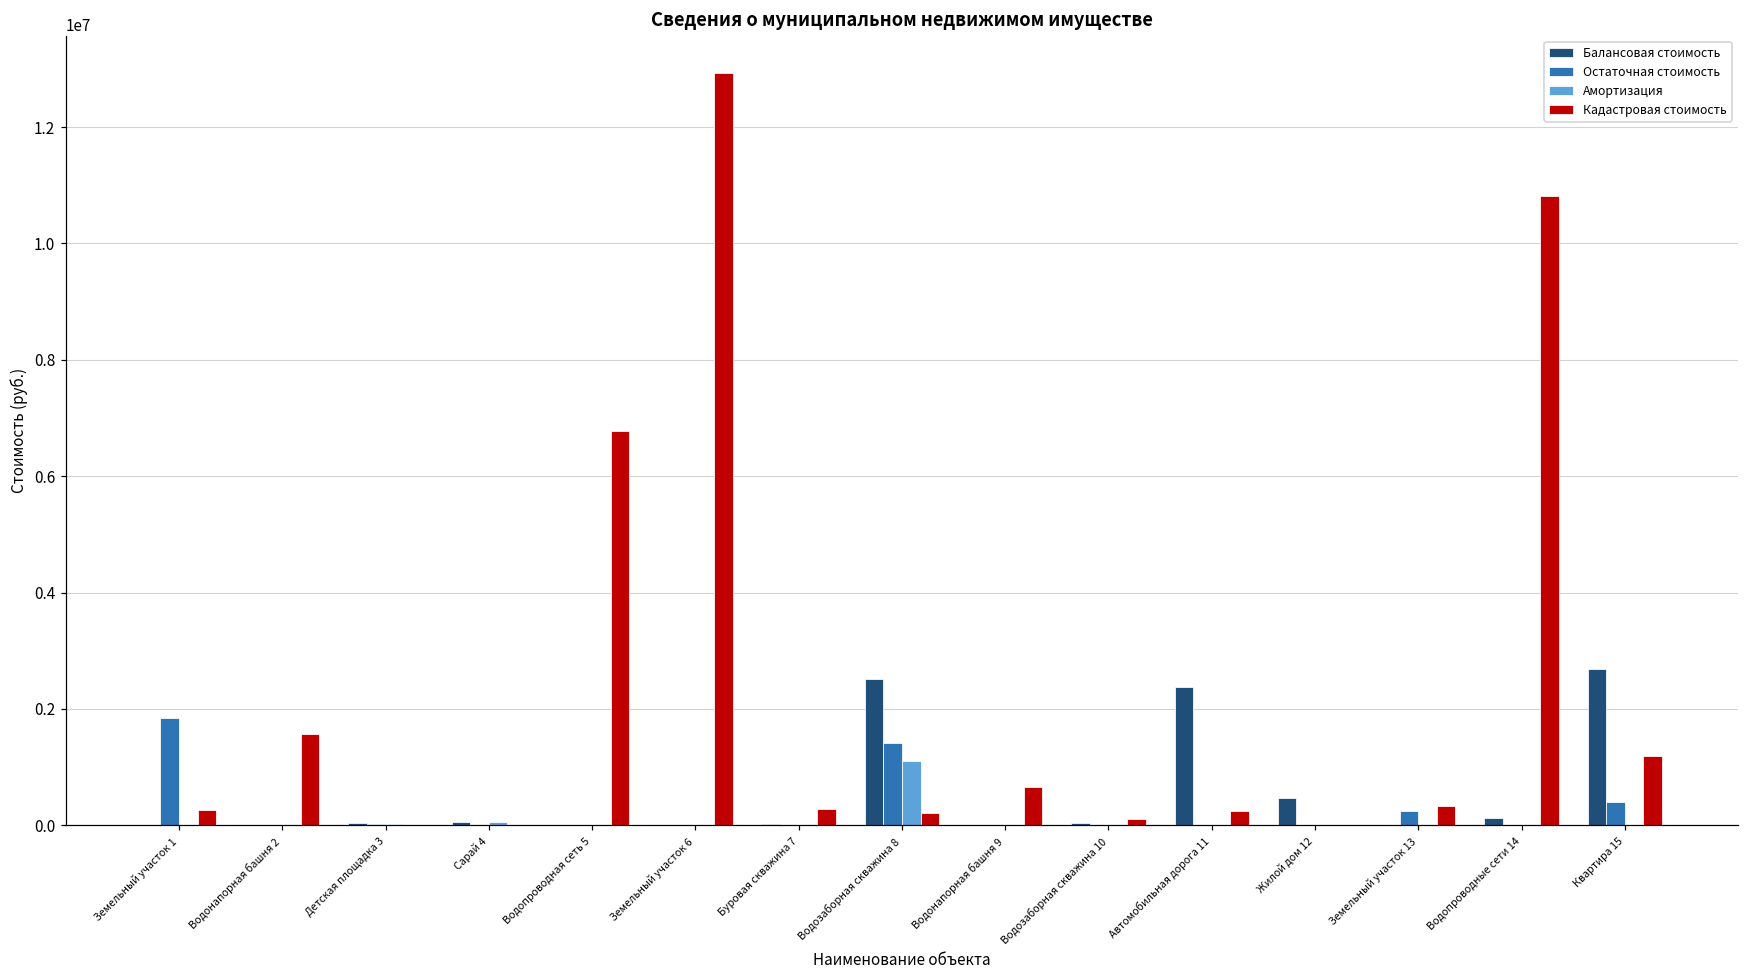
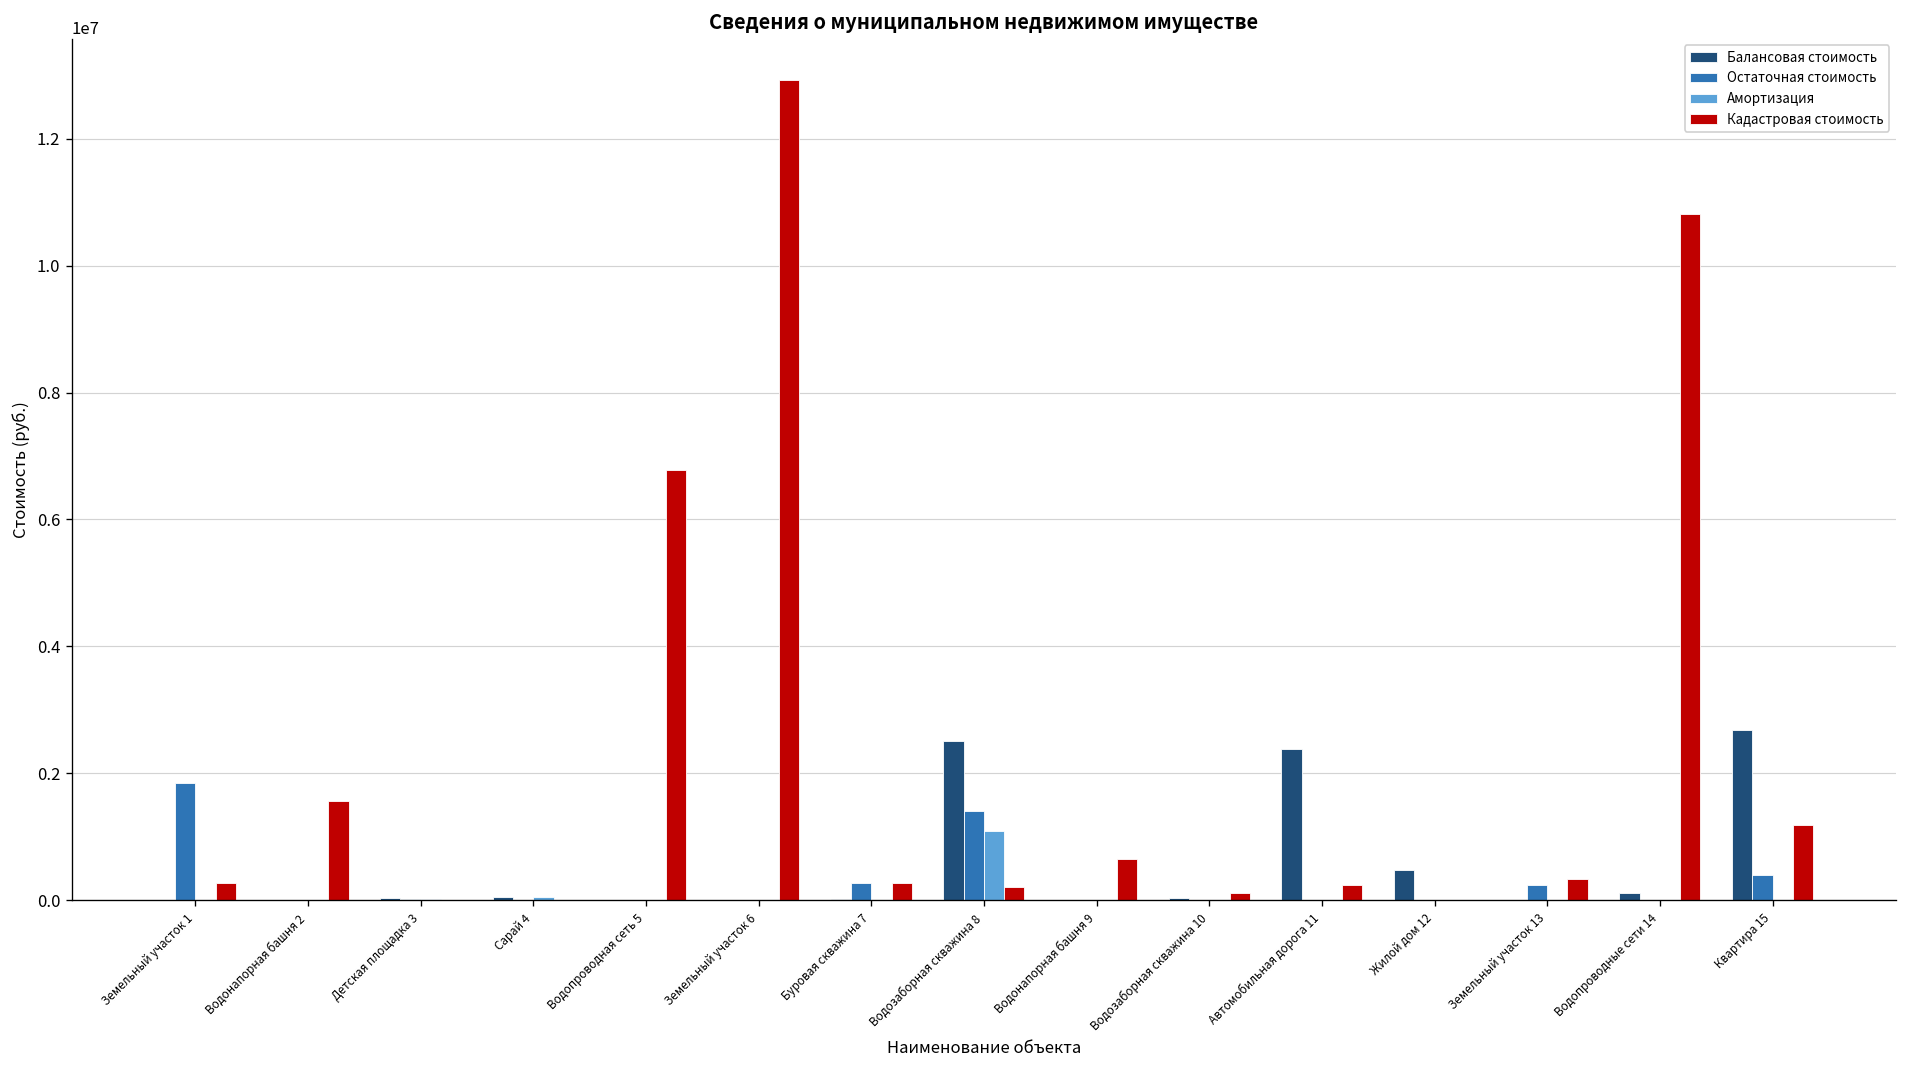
  {
    "Балансовая стоимость": {
      "Земельный участок 1": 0,
      "Водонапорная башня 2": 0,
      "Сарай 4": 100000,
      "Водопроводная сеть 5": 0,
      "Земельный участок 6": 0,
      "Водозаборная скважина 8": 2500000,
      "Автомобильная дорога 11": 2400000,
      "Жилой дом 12": 500000,
      "Земельный участок 13": 0,
      "Водопроводные сети 14": 100000,
      "Квартира 15": 2700000
    },
    "Остаточная стоимость": {
      "Земельный участок 1": 1800000,
      "Водонапорная башня 2": 0,
      "Сарай 4": 0,
      "Водопроводная сеть 5": 0,
      "Земельный участок 6": 0,
-     "Буровая скважина 7": 0,
+     "Буровая скважина 7": 300000,
      "Водозаборная скважина 8": 1400000,
      "Водонапорная башня 9": 0,
      "Водозаборная скважина 10": 0,
      "Автомобильная дорога 11": 0,
      "Жилой дом 12": 0,
      "Земельный участок 13": 200000,
      "Водопроводные сети 14": 0,
      "Квартира 15": 400000
    },
    "Амортизация": {
      "Земельный участок 1": 0,
      "Водонапорная башня 2": 0,
      "Сарай 4": 100000,
      "Водопроводная сеть 5": 0,
      "Земельный участок 6": 0,
      "Буровая скважина 7": 0,
      "Водозаборная скважина 8": 1100000,
      "Водонапорная башня 9": 0,
      "Водозаборная скважина 10": 0,
      "Автомобильная дорога 11": 0,
      "Жилой дом 12": 0,
      "Земельный участок 13": 0,
      "Водопроводные сети 14": 0,
      "Квартира 15": 0
    },
    "Кадастровая стоимость": {
      "Земельный участок 1": 300000,
      "Водонапорная башня 2": 1600000,
      "Детская площадка 3": 0,
      "Сарай 4": 0,
      "Водопроводная сеть 5": 6800000,
      "Земельный участок 6": 12900000,
      "Буровая скважина 7": 300000,
      "Водозаборная скважина 8": 200000,
      "Водонапорная башня 9": 700000,
      "Водозаборная скважина 10": 100000,
      "Автомобильная дорога 11": 200000,
      "Жилой дом 12": 0,
      "Земельный участок 13": 300000,
      "Водопроводные сети 14": 10800000,
      "Квартира 15": 1200000
    }
  }
